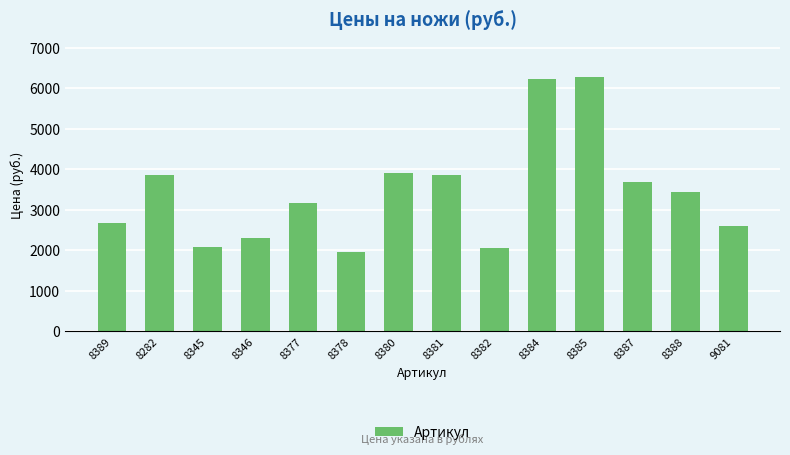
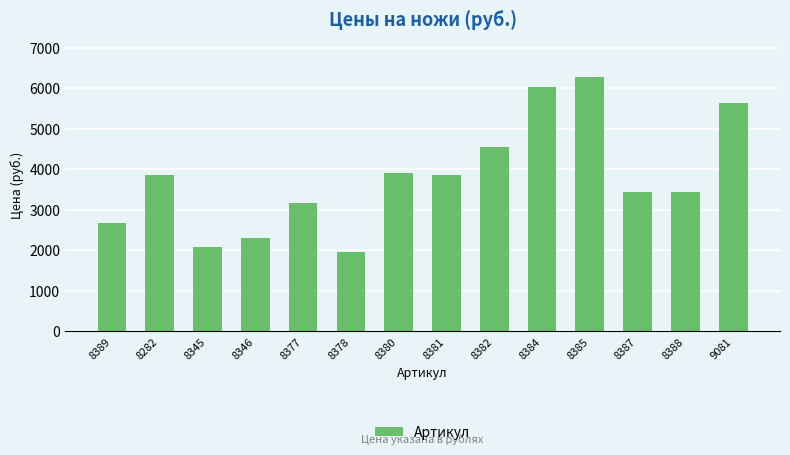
  {
    "8389": 2700,
    "8282": 3900,
    "8345": 2100,
    "8346": 2300,
    "8377": 3200,
    "8378": 2000,
    "8380": 3900,
    "8381": 3900,
-   "8382": 2100,
-   "8384": 6200,
+   "8382": 4500,
+   "8384": 6000,
    "8385": 6300,
-   "8387": 3700,
+   "8387": 3500,
    "8388": 3500,
-   "9081": 2600
+   "9081": 5600
  }
